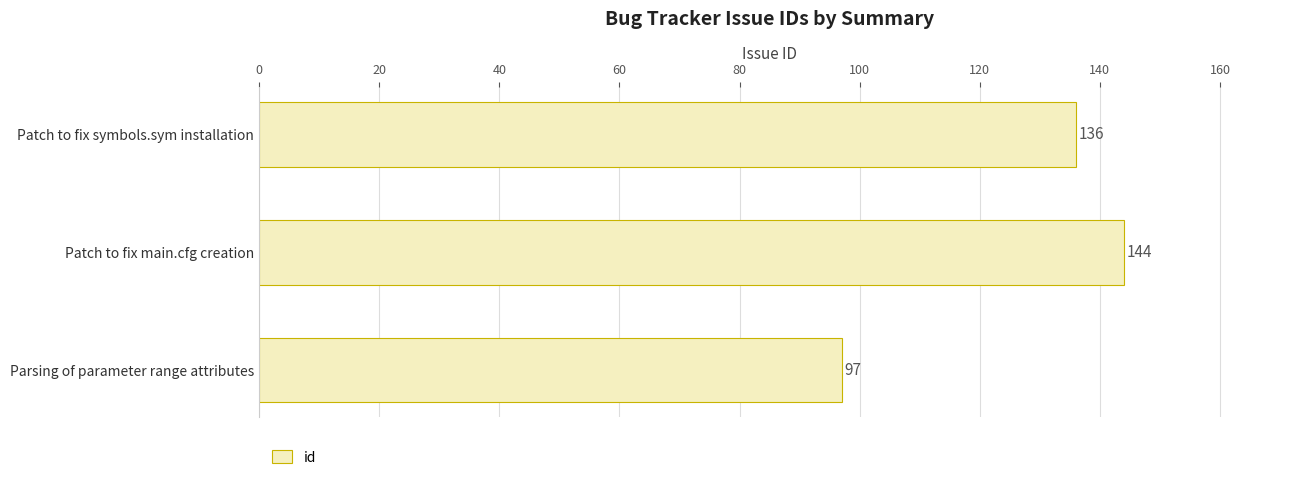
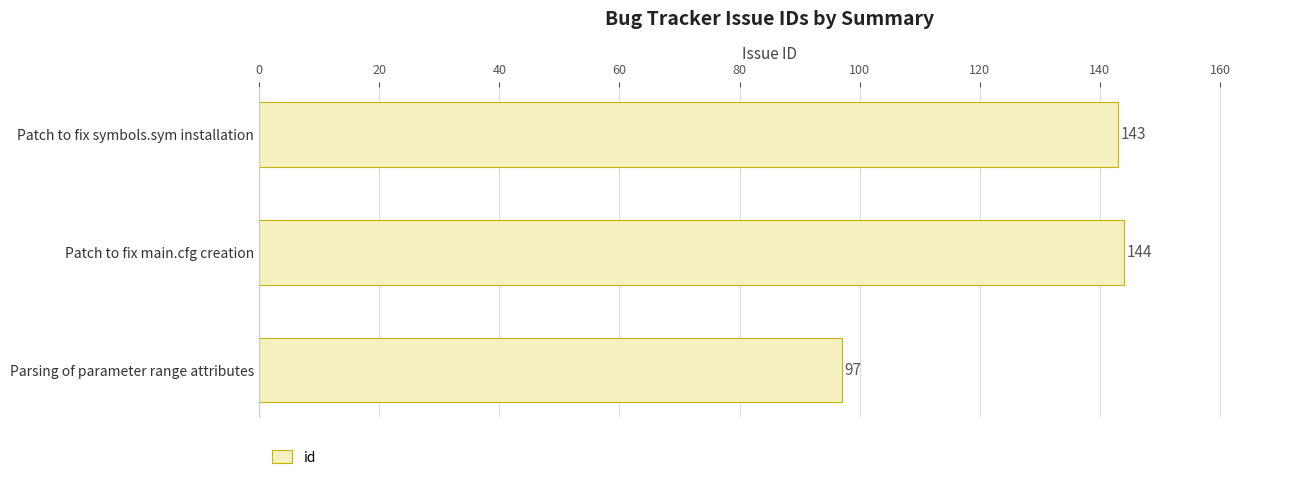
  {
-   "Patch to fix symbols.sym installation": 136,
+   "Patch to fix symbols.sym installation": 143,
    "Patch to fix main.cfg creation": 144,
    "Parsing of parameter range attributes": 97
  }
